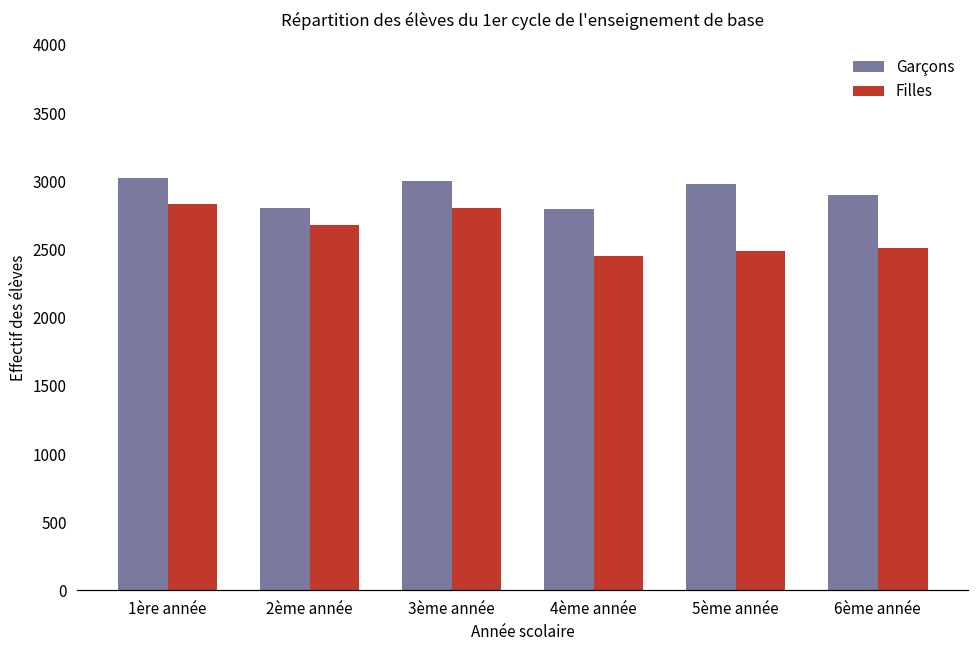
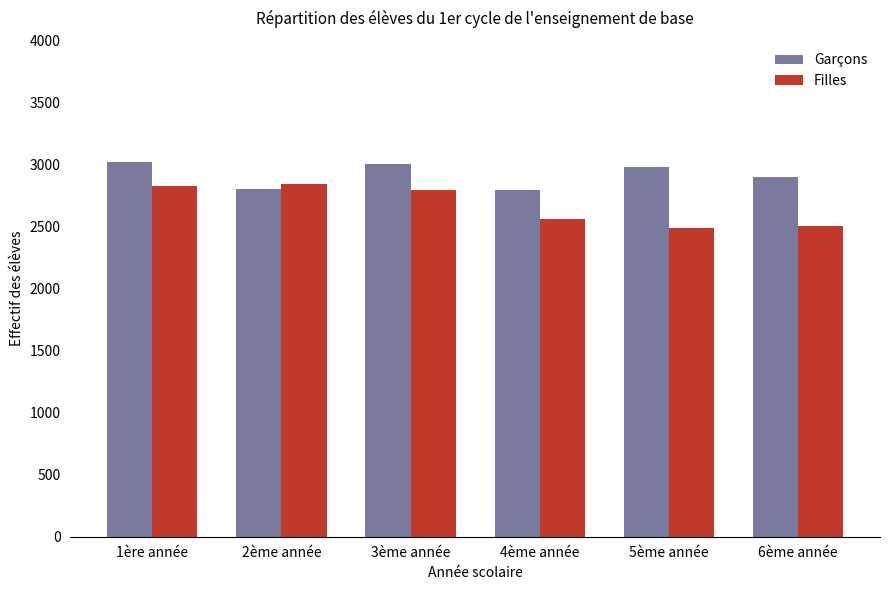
  {
    "Garçons": {
      "1ère année": 3030,
      "2ème année": 2810,
      "3ème année": 3000,
      "4ème année": 2800,
      "5ème année": 2980,
      "6ème année": 2900
    },
    "Filles": {
      "1ère année": 2830,
-     "2ème année": 2680,
+     "2ème année": 2850,
      "3ème année": 2800,
-     "4ème année": 2450,
+     "4ème année": 2560,
      "5ème année": 2490,
      "6ème année": 2510
    }
  }
